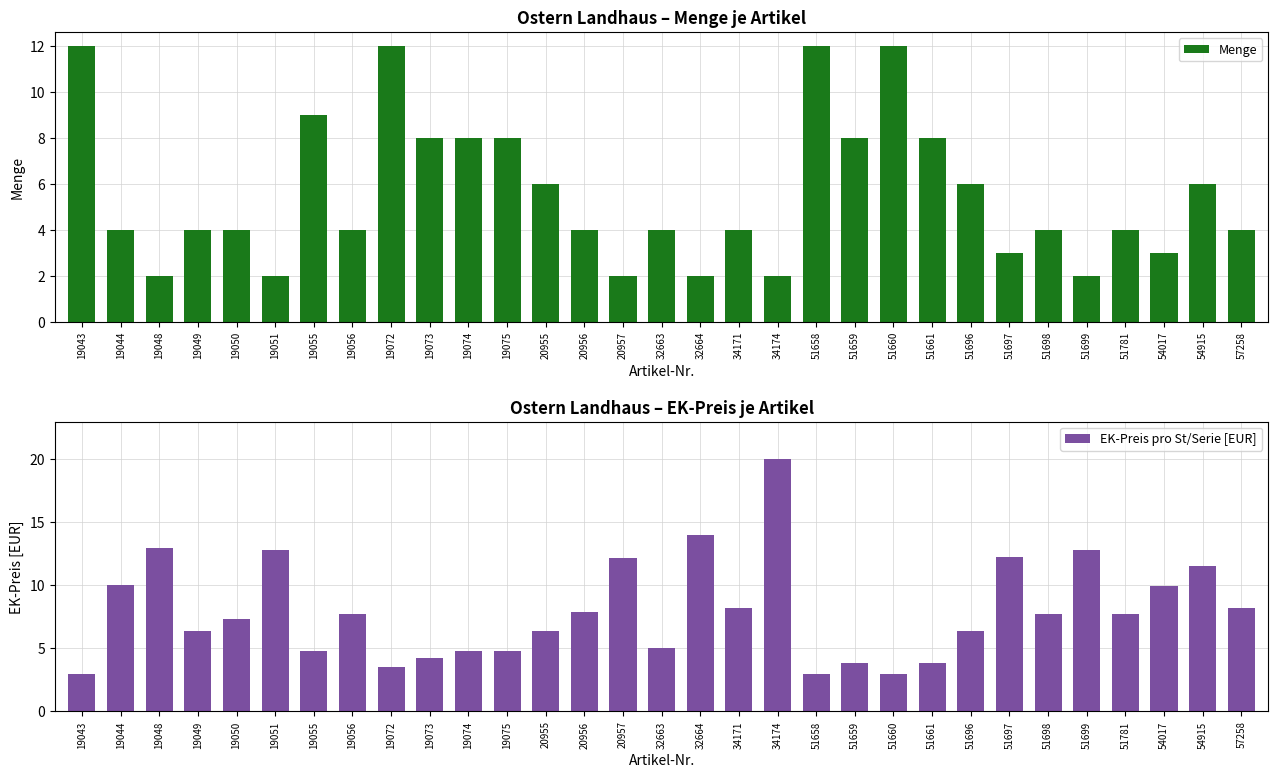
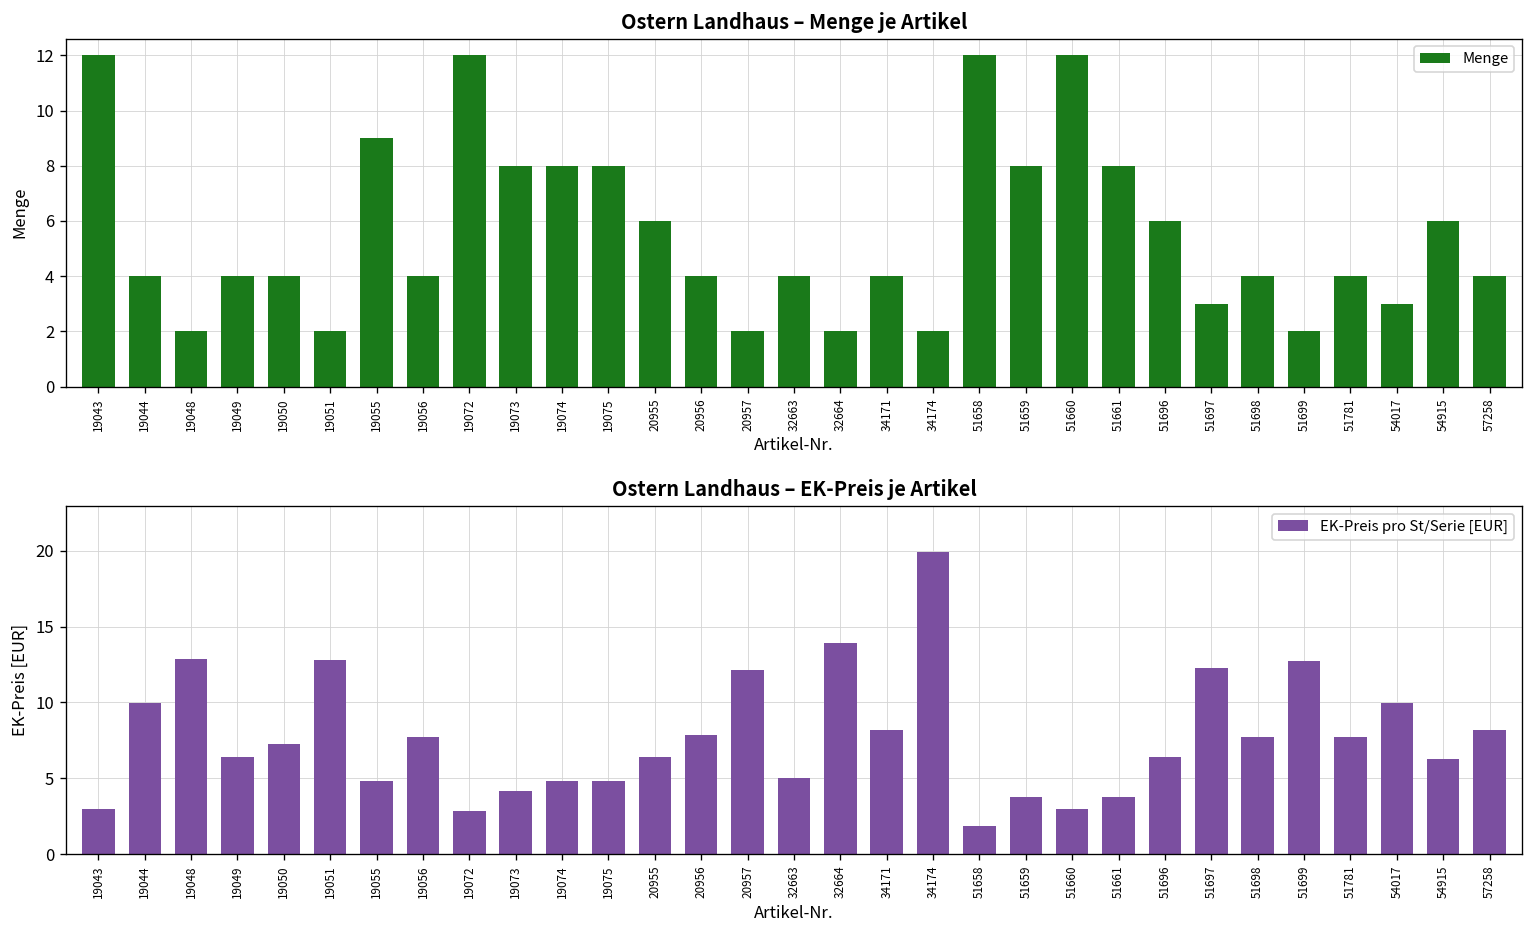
  {
    "Ostern Landhaus – Menge je Artikel": {
      "19043": 12.0,
      "19044": 4.0,
      "19048": 2.0,
      "19049": 4.0,
      "19050": 4.0,
      "19051": 2.0,
      "19055": 9.0,
      "19056": 4.0,
      "19072": 12.0,
      "19073": 8.0,
      "19074": 8.0,
      "19075": 8.0,
      "20955": 6.0,
      "20956": 4.0,
      "20957": 2.0,
      "32663": 4.0,
      "32664": 2.0,
      "34171": 4.0,
      "34174": 2.0,
      "51658": 12.0,
      "51659": 8.0,
      "51660": 12.0,
      "51661": 8.0,
      "51696": 6.0,
      "51697": 3.0,
      "51698": 4.0,
      "51699": 2.0,
      "51781": 4.0,
      "54017": 3.0,
      "54915": 6.0,
      "57258": 4.0
    },
    "Ostern Landhaus – EK-Preis je Artikel": {
      "19043": 3.0,
      "19044": 10.0,
      "19048": 12.9,
      "19049": 6.4,
      "19050": 7.3,
      "19051": 12.8,
      "19055": 4.8,
      "19056": 7.7,
-     "19072": 3.5,
+     "19072": 2.8,
      "19073": 4.2,
      "19074": 4.8,
      "19075": 4.8,
      "20955": 6.4,
      "20956": 7.8,
      "20957": 12.1,
      "32663": 5.0,
      "32664": 14.0,
      "34171": 8.2,
      "34174": 20.0,
-     "51658": 3.0,
+     "51658": 1.9,
      "51659": 3.8,
      "51660": 3.0,
      "51661": 3.8,
      "51696": 6.4,
      "51697": 12.3,
      "51698": 7.7,
      "51699": 12.7,
      "51781": 7.7,
      "54017": 10.0,
-     "54915": 11.5,
+     "54915": 6.3,
      "57258": 8.2
    }
  }
